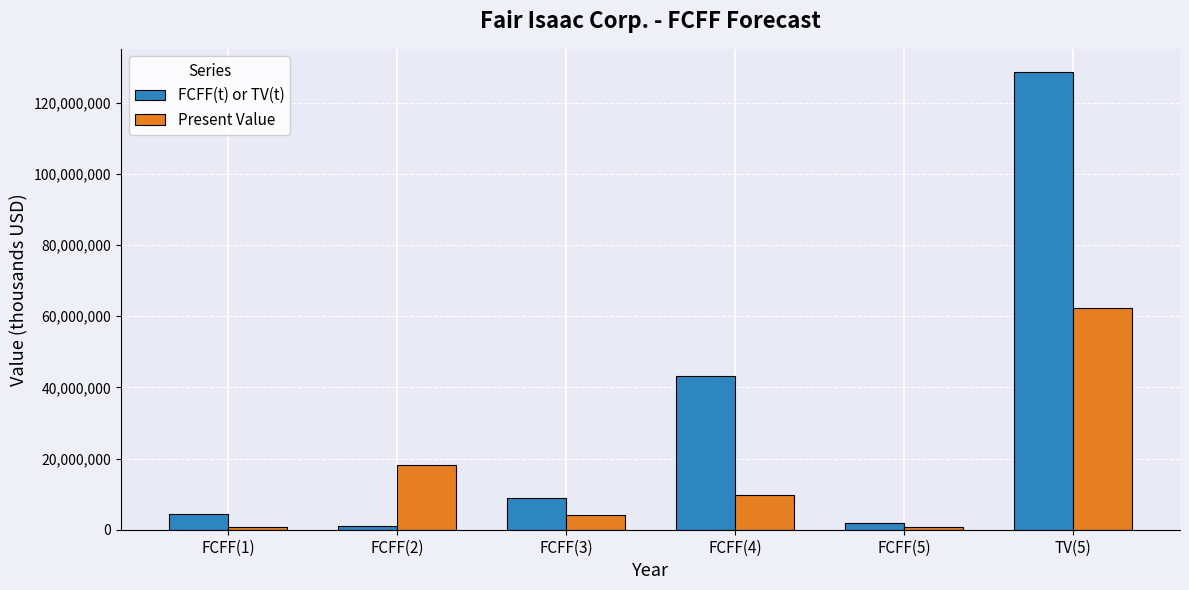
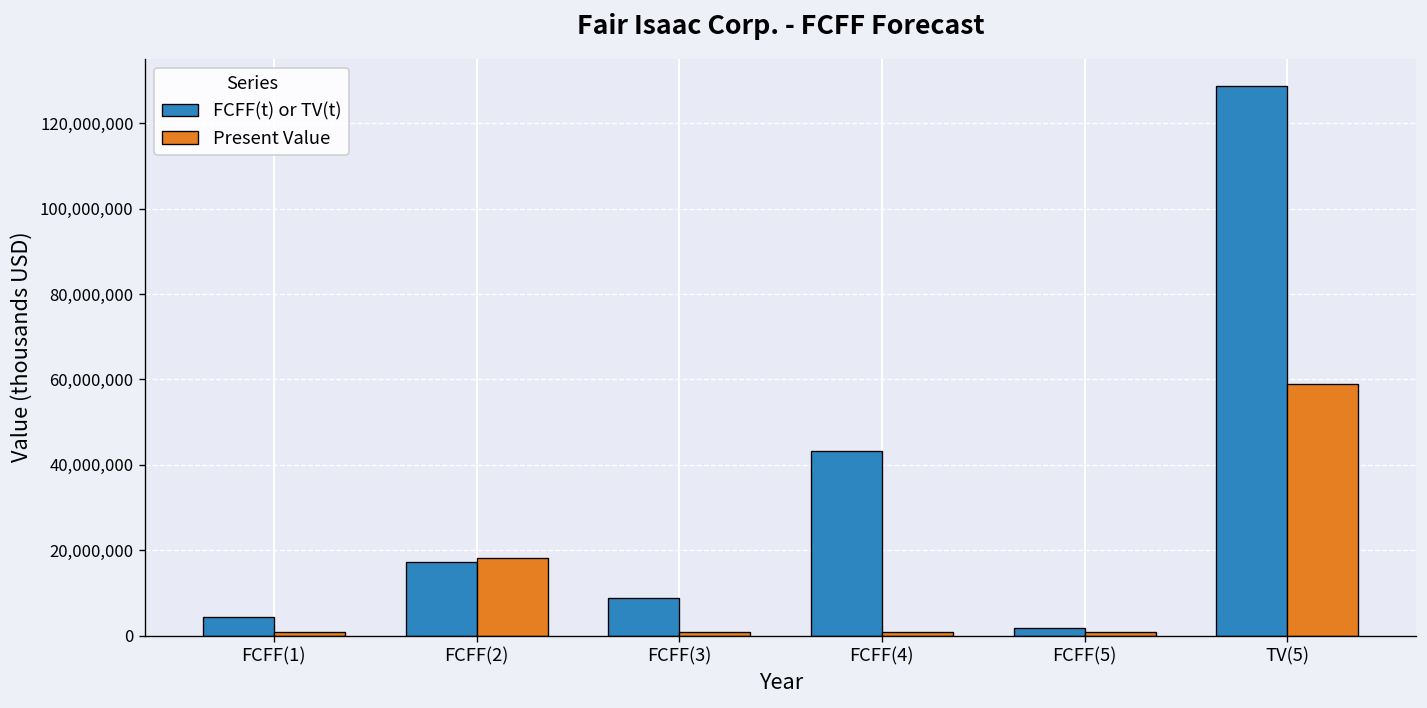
  {
    "FCFF(t) or TV(t)": {
      "FCFF(1)": "4,000,000",
-     "FCFF(2)": "1,000,000",
+     "FCFF(2)": "17,000,000",
      "FCFF(3)": "9,000,000",
      "FCFF(4)": "43,000,000",
      "FCFF(5)": "2,000,000",
      "TV(5)": "129,000,000"
    },
    "Present Value": {
      "FCFF(1)": "1,000,000",
      "FCFF(2)": "18,000,000",
-     "FCFF(3)": "4,000,000",
-     "FCFF(4)": "10,000,000",
+     "FCFF(3)": "1,000,000",
+     "FCFF(4)": "1,000,000",
      "FCFF(5)": "1,000,000",
-     "TV(5)": "62,000,000"
+     "TV(5)": "59,000,000"
    }
  }
